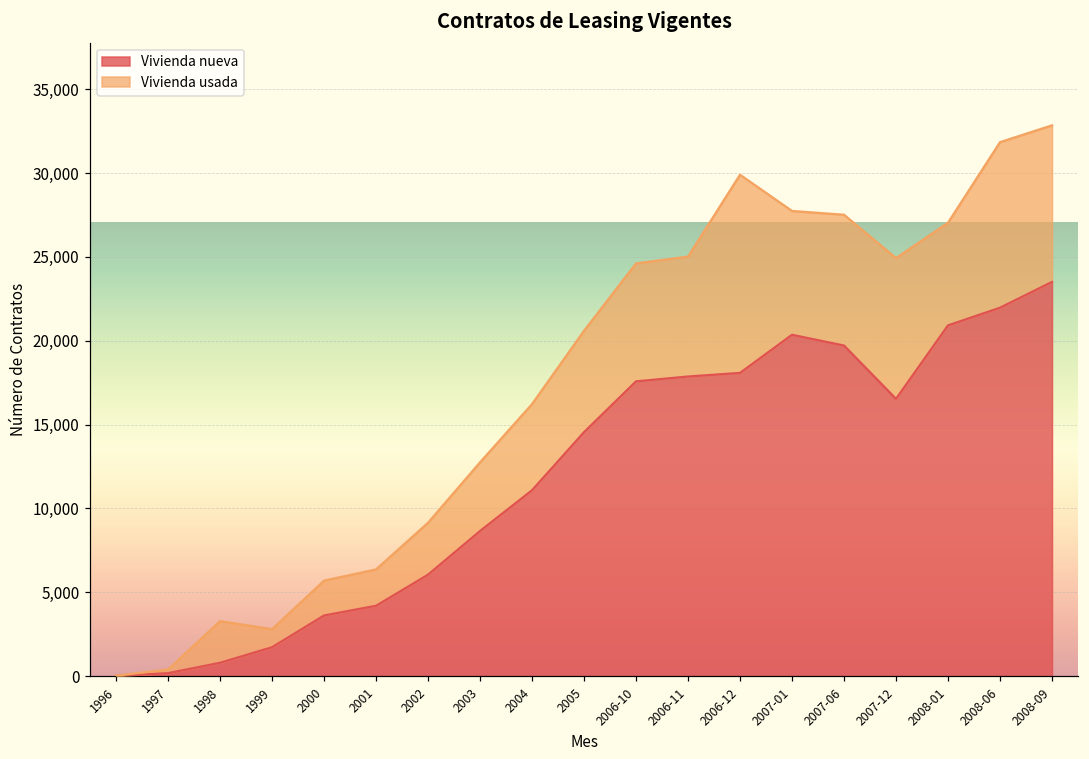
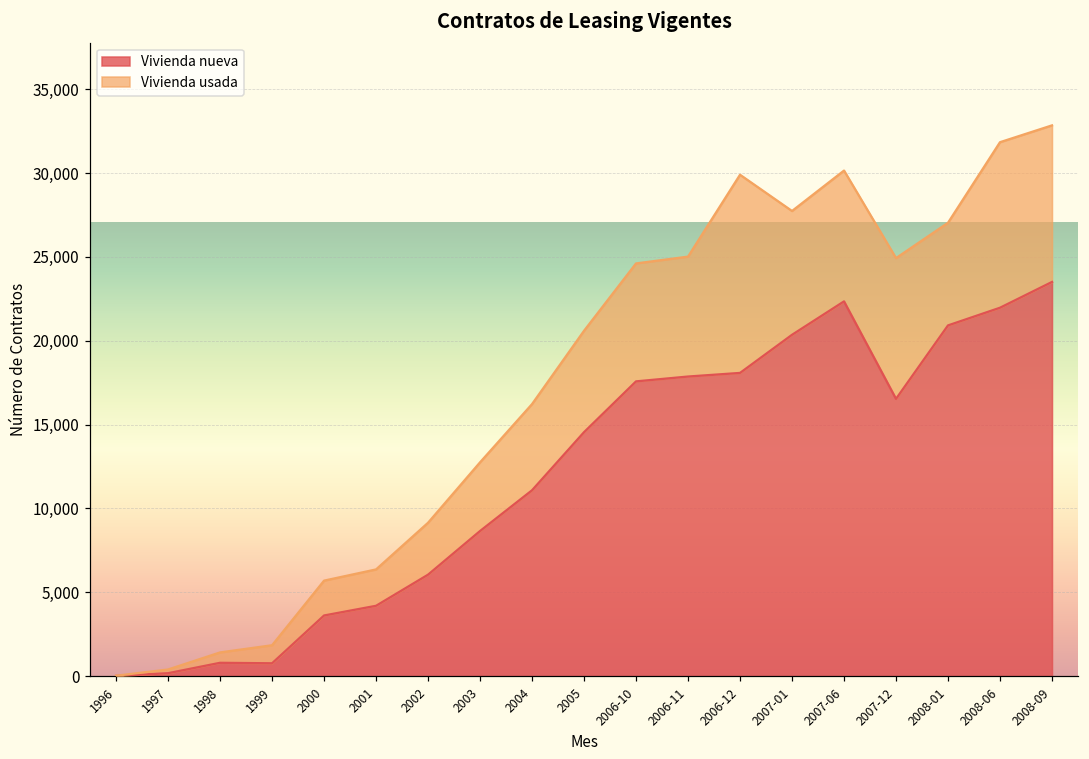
  {
    "Vivienda nueva": {
      "1997": "200",
      "1998": "800",
-     "1999": "1,700",
+     "1999": "800",
      "2000": "3,600",
      "2001": "4,200",
      "2002": "6,100",
      "2003": "8,700",
      "2004": "11,100",
      "2005": "14,500",
      "2006-10": "17,600",
      "2006-11": "17,900",
      "2006-12": "18,100",
      "2007-01": "20,400",
-     "2007-06": "19,700",
+     "2007-06": "22,300",
      "2007-12": "16,500",
      "2008-01": "20,900",
      "2008-06": "22,000",
      "2008-09": "23,500"
    },
    "Vivienda usada": {
      "1997": "200",
-     "1998": "2,500",
+     "1998": "600",
      "1999": "1,100",
      "2000": "2,100",
      "2001": "2,200",
      "2002": "3,100",
      "2003": "4,100",
      "2004": "5,100",
      "2005": "6,000",
      "2006-10": "7,000",
      "2006-11": "7,200",
      "2006-12": "11,800",
      "2007-01": "7,400",
      "2007-06": "7,800",
      "2007-12": "8,400",
      "2008-01": "6,100",
      "2008-06": "9,900",
      "2008-09": "9,300"
    }
  }
